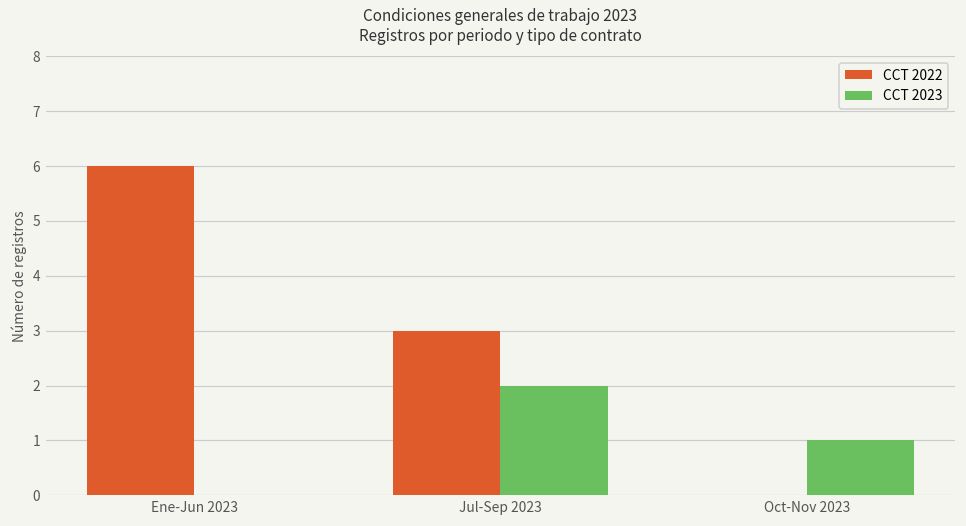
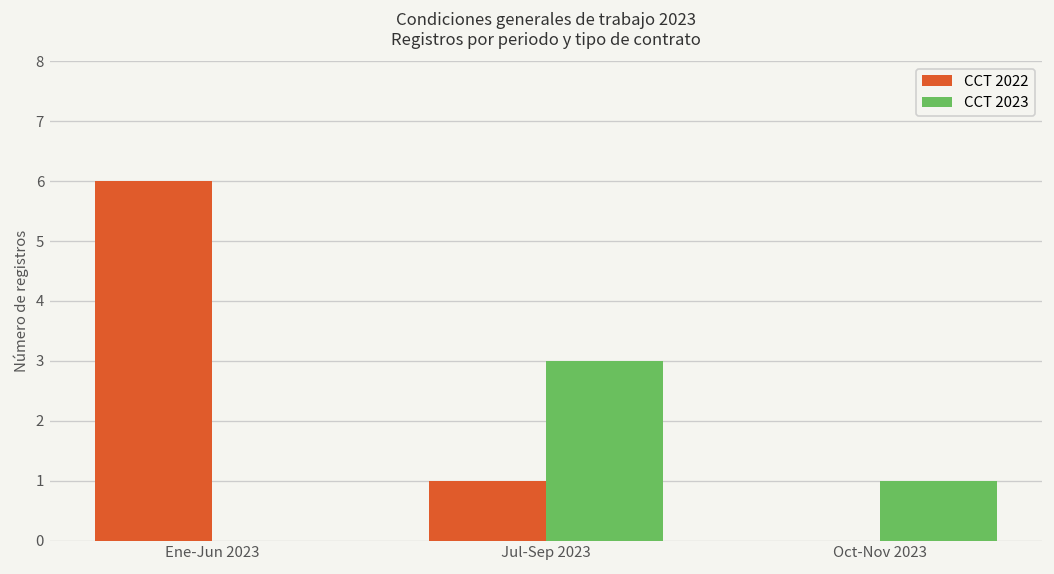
  {
    "CCT 2022": {
      "Ene-Jun 2023": 6,
-     "Jul-Sep 2023": 3,
+     "Jul-Sep 2023": 1,
      "Oct-Nov 2023": 0
    },
    "CCT 2023": {
      "Ene-Jun 2023": 0,
-     "Jul-Sep 2023": 2,
+     "Jul-Sep 2023": 3,
      "Oct-Nov 2023": 1
    }
  }
